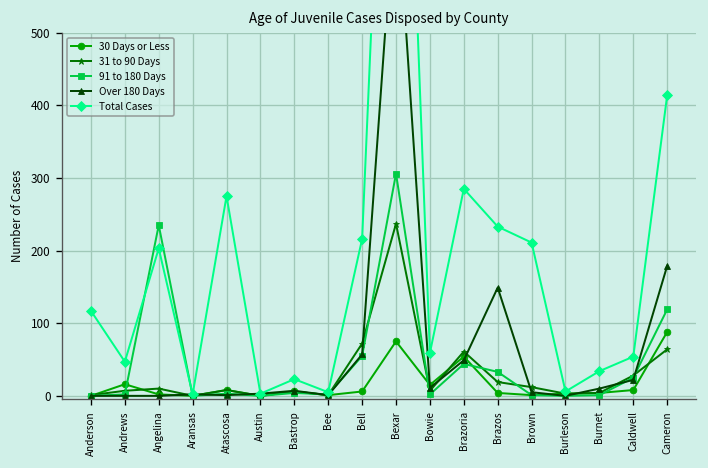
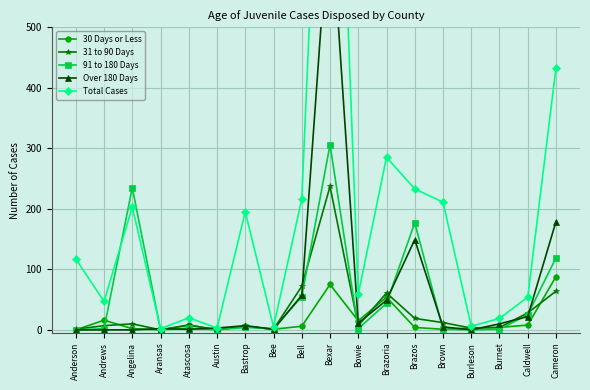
  {
    "91 to 180 Days": {
      "Angelina": 240,
      "Bexar": 310,
      "Bowie": 0,
      "Brazoria": 40,
-     "Brazos": 30,
+     "Brazos": 180,
      "Cameron": 120
    },
    "Total Cases": {
      "Anderson": 120,
      "Andrews": 50,
      "Angelina": 200,
-     "Atascosa": 280,
-     "Bastrop": 20,
+     "Atascosa": 20,
+     "Bastrop": 200,
      "Bell": 220,
      "Bowie": 60,
      "Brazoria": 290,
      "Brazos": 230,
      "Brown": 210,
-     "Burnet": 30,
+     "Burnet": 20,
      "Caldwell": 50,
-     "Cameron": 410
+     "Cameron": 430
    }
  }
